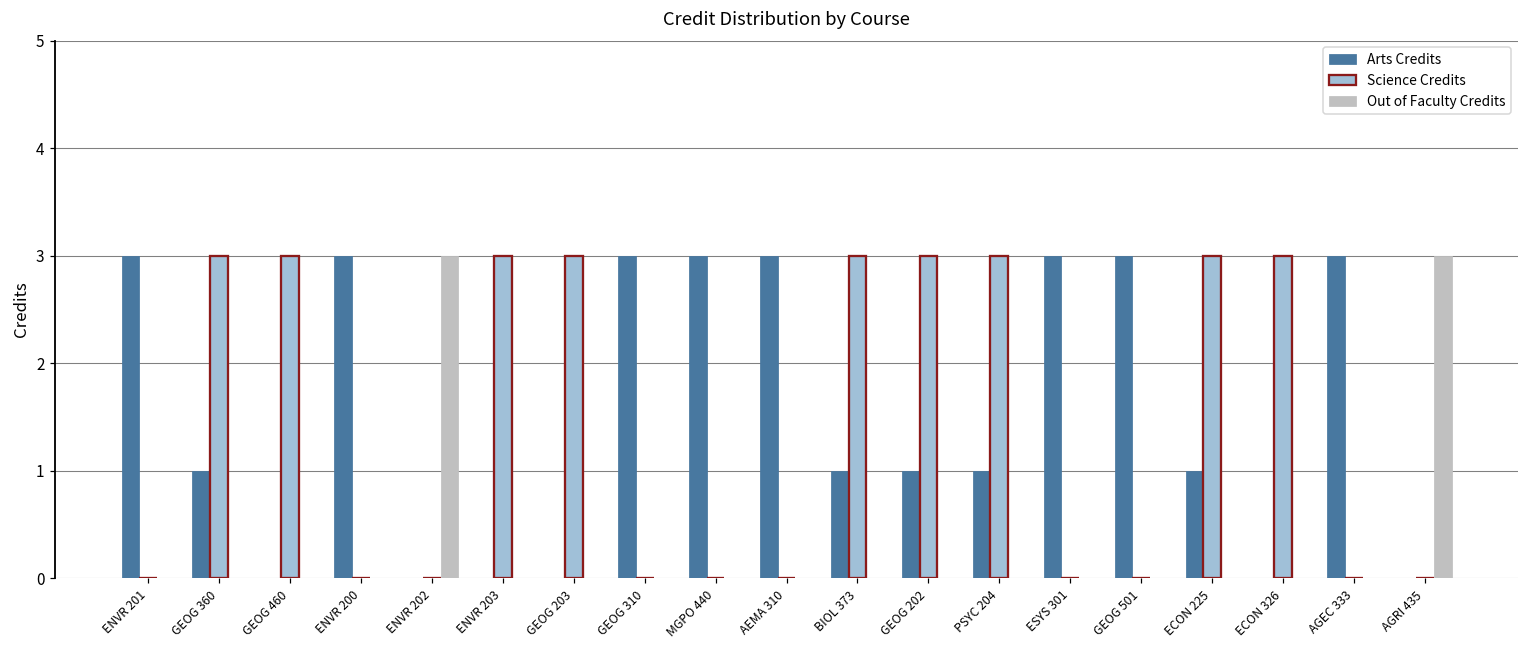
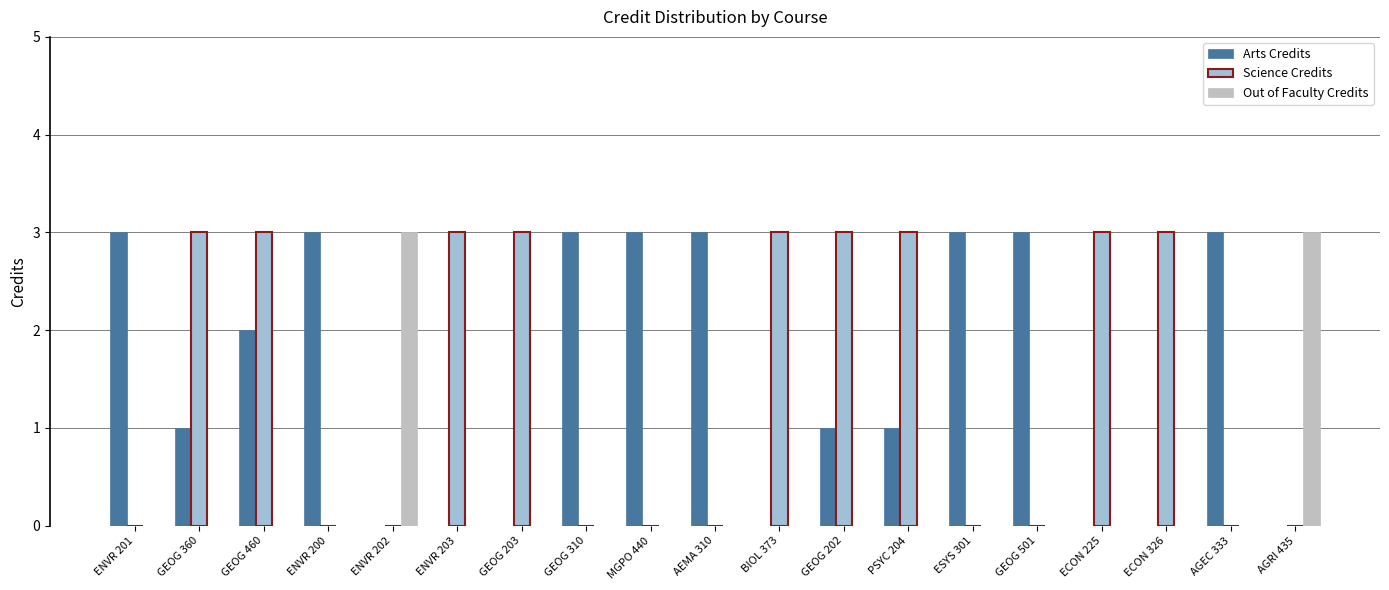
  {
    "Arts Credits": {
      "ENVR 201": 3,
      "GEOG 360": 1,
-     "GEOG 460": 0,
+     "GEOG 460": 2,
      "ENVR 200": 3,
      "ENVR 202": 0,
      "ENVR 203": 0,
      "GEOG 203": 0,
      "GEOG 310": 3,
      "MGPO 440": 3,
      "AEMA 310": 3,
-     "BIOL 373": 1,
+     "BIOL 373": 0,
      "GEOG 202": 1,
      "PSYC 204": 1,
      "ESYS 301": 3,
      "GEOG 501": 3,
-     "ECON 225": 1,
+     "ECON 225": 0,
      "ECON 326": 0,
      "AGEC 333": 3,
      "AGRI 435": 0
    }
  }
